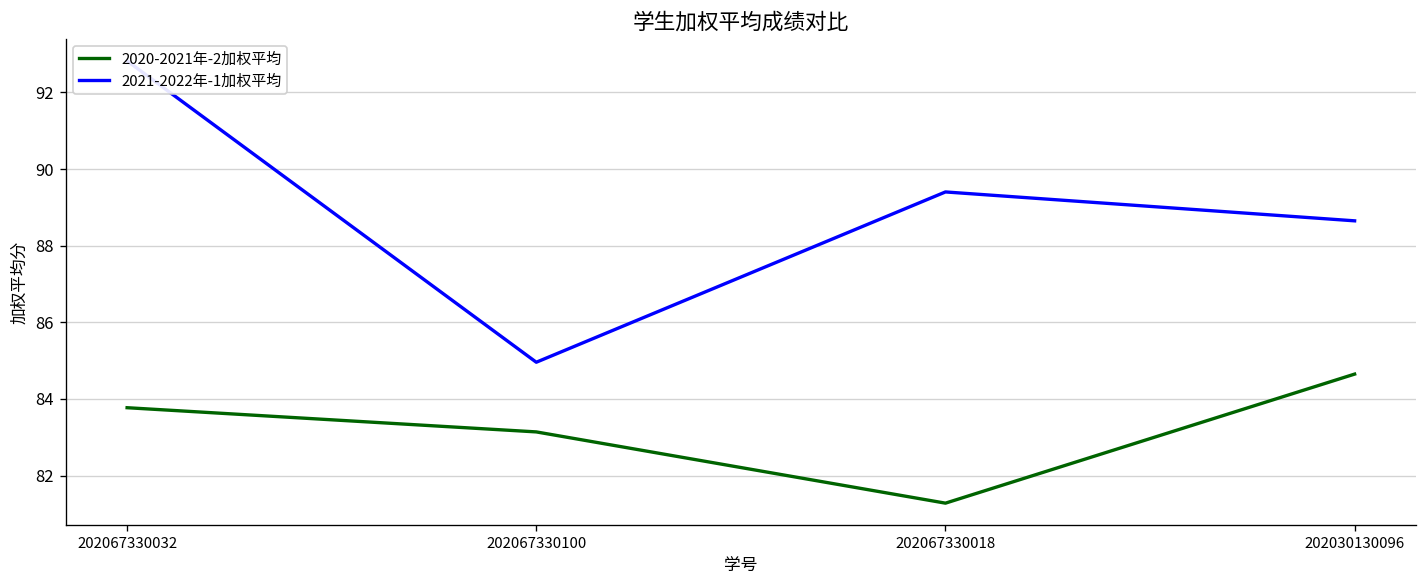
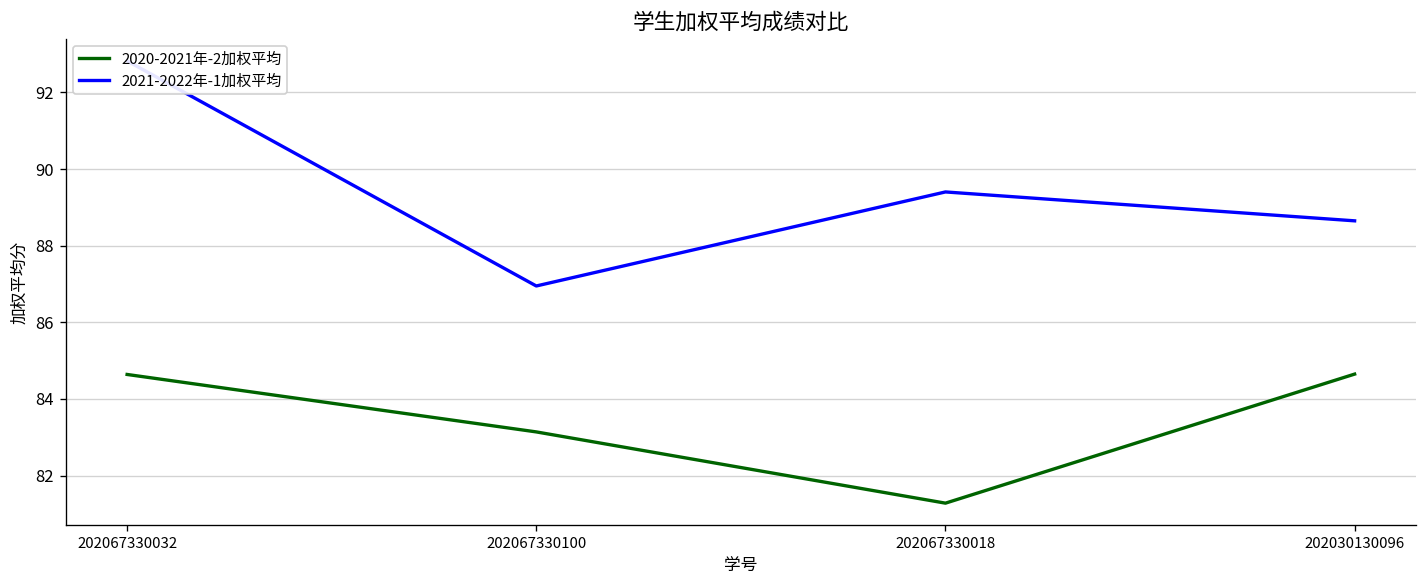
  {
    "2020-2021年-2加权平均": {
-     "202067330032": 83.8,
+     "202067330032": 84.6,
      "202067330100": 83.1,
      "202067330018": 81.3,
      "202030130096": 84.6
    },
    "2021-2022年-1加权平均": {
-     "202067330100": 85.0,
+     "202067330100": 86.9,
      "202067330018": 89.4,
      "202030130096": 88.6
    }
  }
